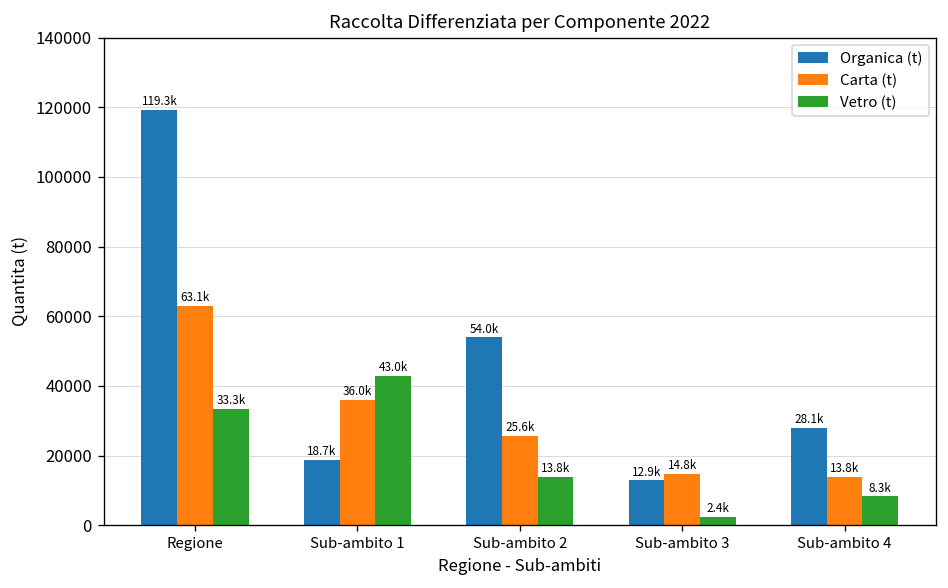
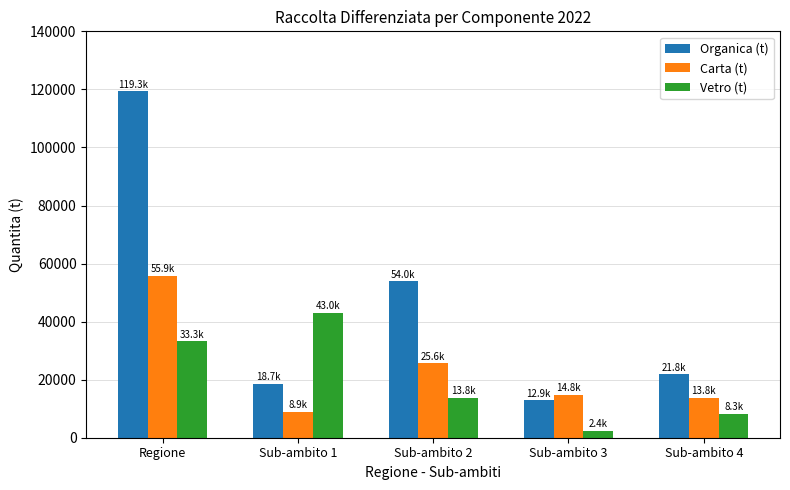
  {
    "Organica (t)": {
      "Regione": "119.3k",
      "Sub-ambito 1": "18.7k",
      "Sub-ambito 2": "54.0k",
      "Sub-ambito 3": "12.9k",
-     "Sub-ambito 4": "28.1k"
+     "Sub-ambito 4": "21.8k"
    },
    "Carta (t)": {
-     "Regione": "63.1k",
-     "Sub-ambito 1": "36.0k",
+     "Regione": "55.9k",
+     "Sub-ambito 1": "8.9k",
      "Sub-ambito 2": "25.6k",
      "Sub-ambito 3": "14.8k",
      "Sub-ambito 4": "13.8k"
    },
    "Vetro (t)": {
      "Regione": "33.3k",
      "Sub-ambito 1": "43.0k",
      "Sub-ambito 2": "13.8k",
      "Sub-ambito 3": "2.4k",
      "Sub-ambito 4": "8.3k"
    }
  }
